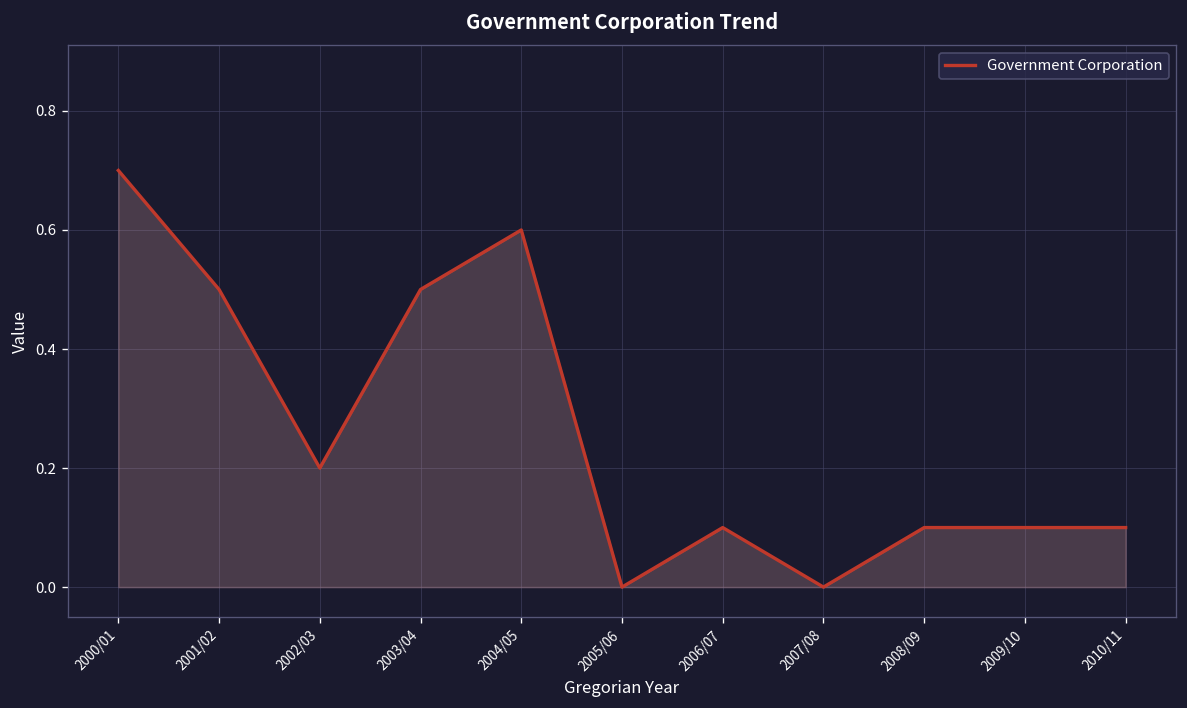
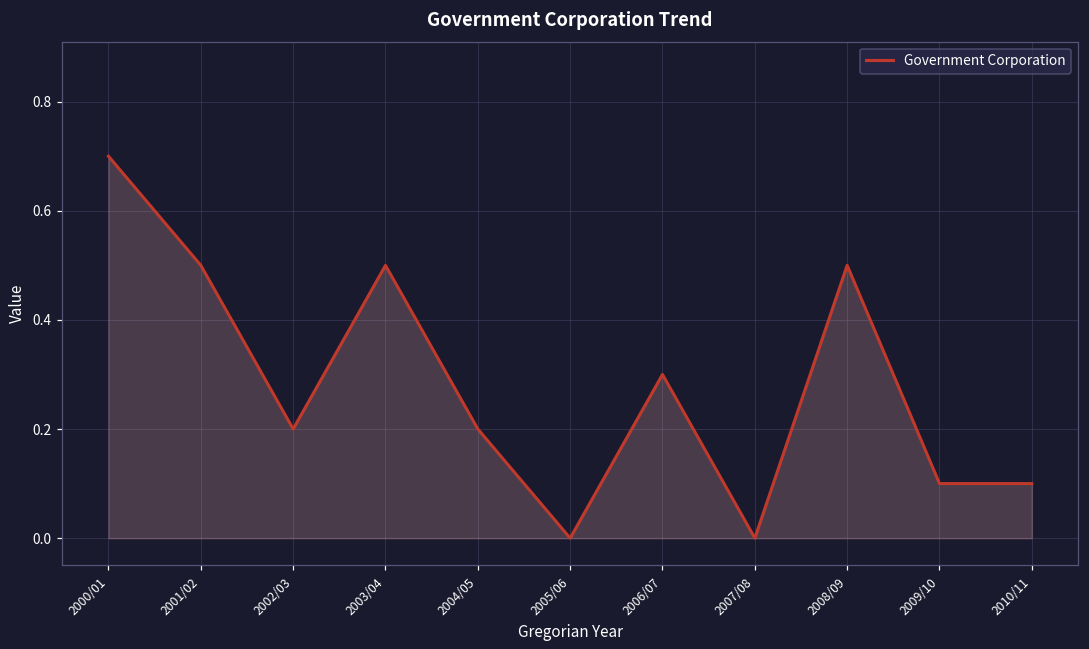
  {
    "2000/01": 0.7,
    "2001/02": 0.5,
    "2002/03": 0.2,
    "2003/04": 0.5,
-   "2004/05": 0.6,
+   "2004/05": 0.2,
    "2005/06": 0.0,
-   "2006/07": 0.1,
+   "2006/07": 0.3,
    "2007/08": 0.0,
-   "2008/09": 0.1,
+   "2008/09": 0.5,
    "2009/10": 0.1,
    "2010/11": 0.1
  }
